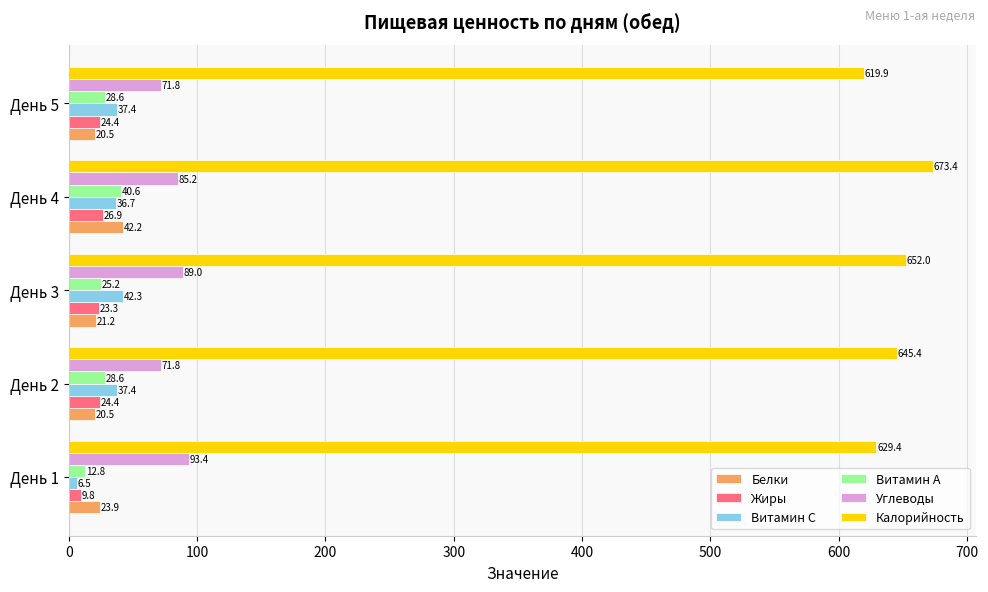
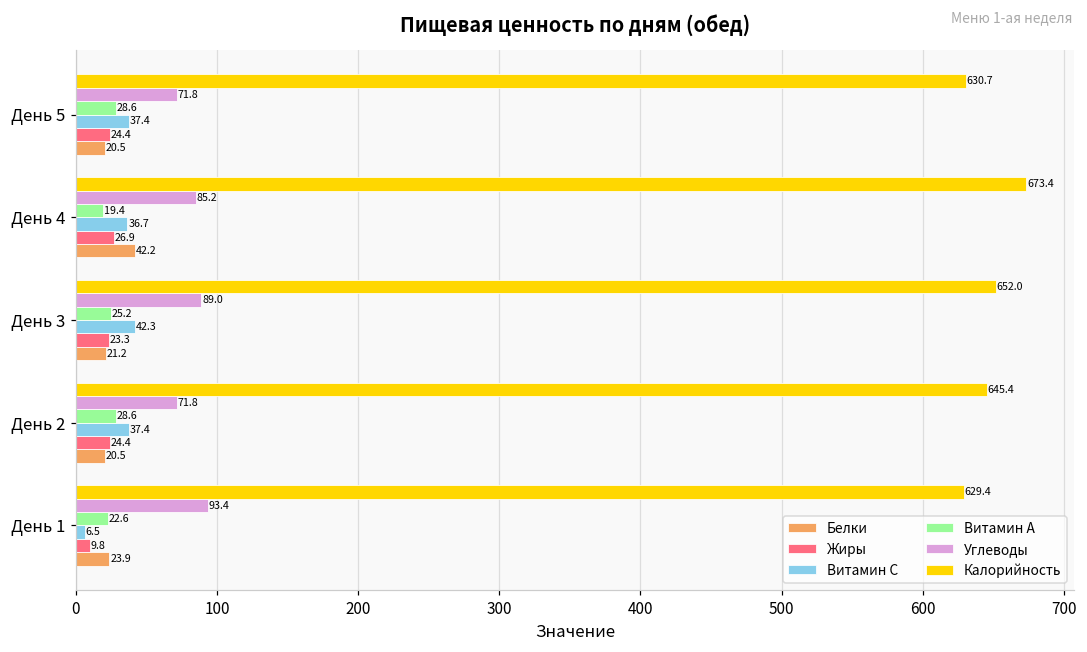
  {
    "Белки": {
      "День 5": 20.5,
      "День 4": 42.2,
      "День 3": 21.2,
      "День 2": 20.5,
      "День 1": 23.9
    },
    "Жиры": {
      "День 5": 24.4,
      "День 4": 26.9,
      "День 3": 23.3,
      "День 2": 24.4,
      "День 1": 9.8
    },
    "Витамин С": {
      "День 5": 37.4,
      "День 4": 36.7,
      "День 3": 42.3,
      "День 2": 37.4,
      "День 1": 6.5
    },
    "Витамин А": {
      "День 5": 28.6,
-     "День 4": 40.6,
+     "День 4": 19.4,
      "День 3": 25.2,
      "День 2": 28.6,
-     "День 1": 12.8
+     "День 1": 22.6
    },
    "Углеводы": {
      "День 5": 71.8,
      "День 4": 85.2,
      "День 3": 89.0,
      "День 2": 71.8,
      "День 1": 93.4
    },
    "Калорийность": {
-     "День 5": 619.9,
+     "День 5": 630.7,
      "День 4": 673.4,
      "День 3": 652.0,
      "День 2": 645.4,
      "День 1": 629.4
    }
  }
